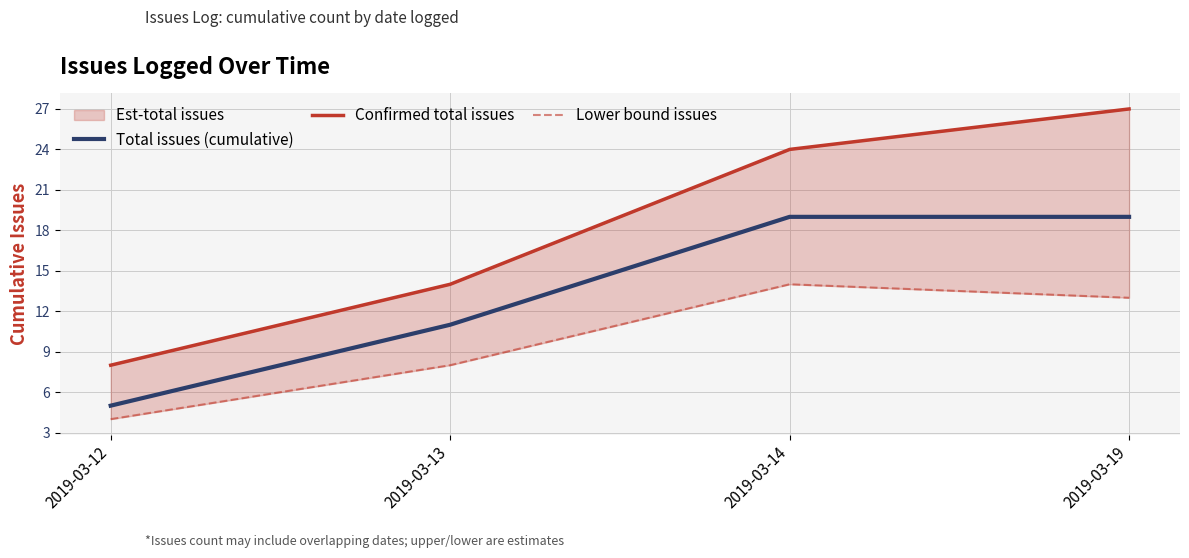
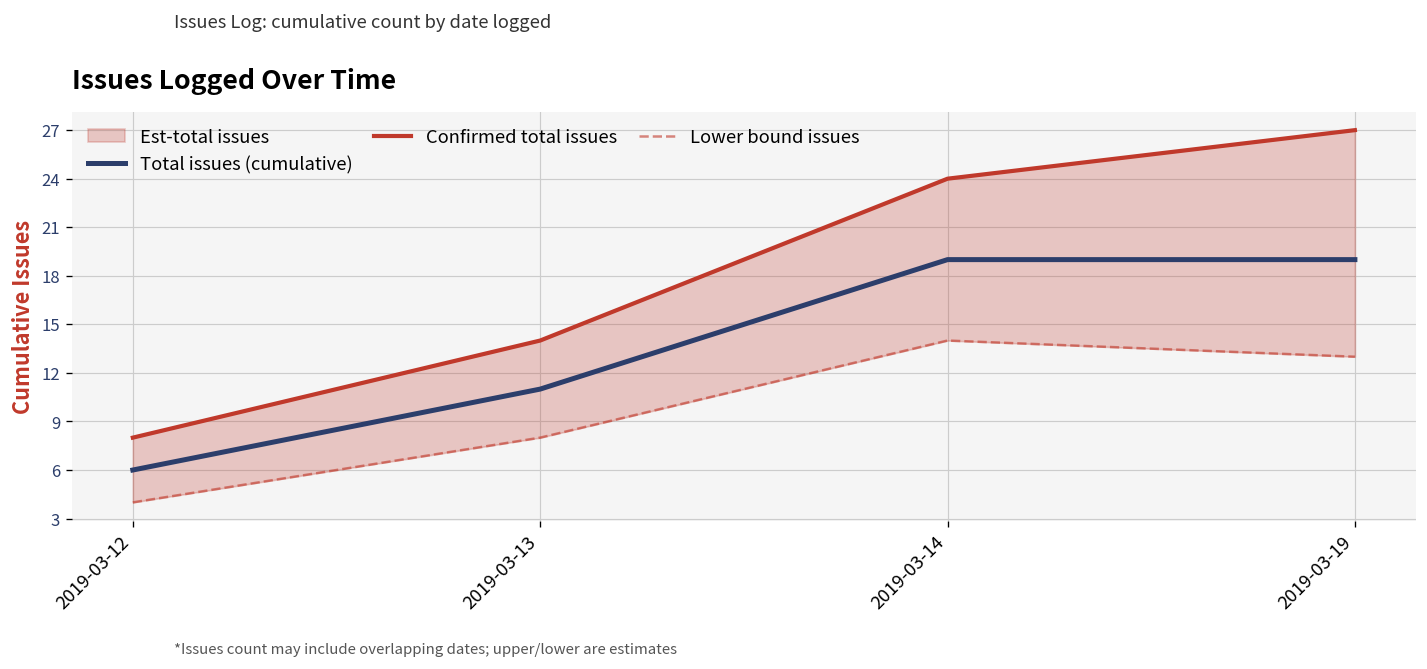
  {
    "Total issues (cumulative)": {
-     "2019-03-12": 5,
+     "2019-03-12": 6,
      "2019-03-13": 11,
      "2019-03-14": 19,
      "2019-03-19": 19
    }
  }
